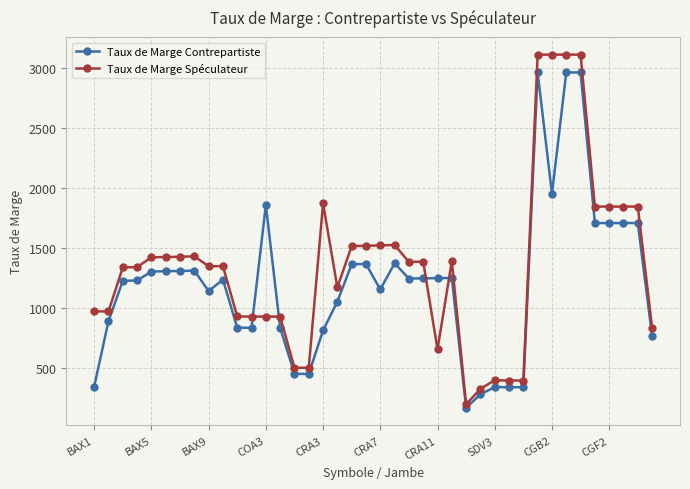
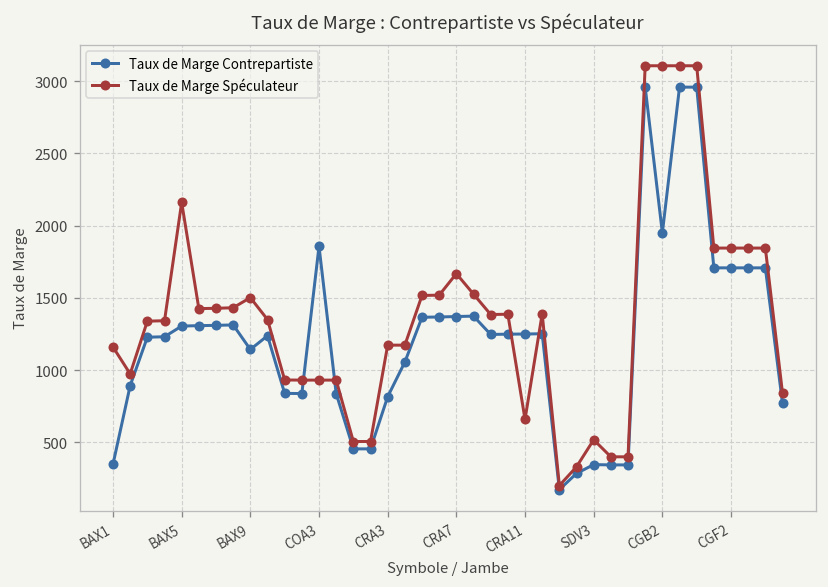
  {
    "Taux de Marge Contrepartiste": {
      "BAX1": 350,
      "BAX5": 1310,
      "BAX9": 1140,
      "COA3": 1860,
      "CRA3": 820,
-     "CRA7": 1160,
+     "CRA7": 1370,
      "CRA11": 1250,
      "SDV3": 350,
      "CGB2": 1950,
      "CGF2": 1710
    },
    "Taux de Marge Spéculateur": {
-     "BAX1": 970,
-     "BAX5": 1420,
-     "BAX9": 1350,
+     "BAX1": 1160,
+     "BAX5": 2160,
+     "BAX9": 1500,
      "COA3": 930,
-     "CRA3": 1870,
-     "CRA7": 1520,
+     "CRA3": 1170,
+     "CRA7": 1670,
      "CRA11": 660,
-     "SDV3": 400,
+     "SDV3": 520,
      "CGB2": 3110,
      "CGF2": 1850
    }
  }
